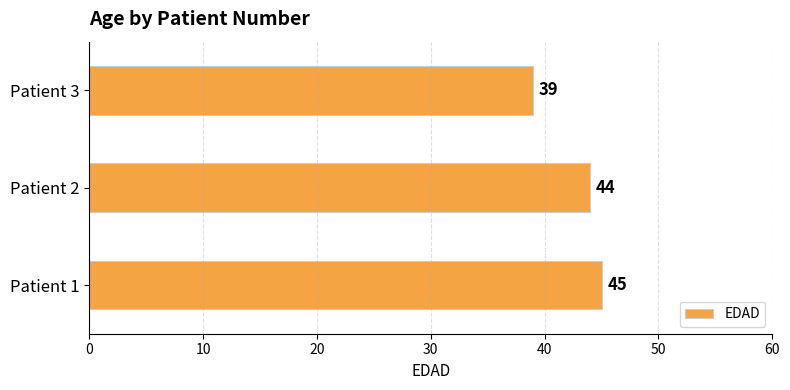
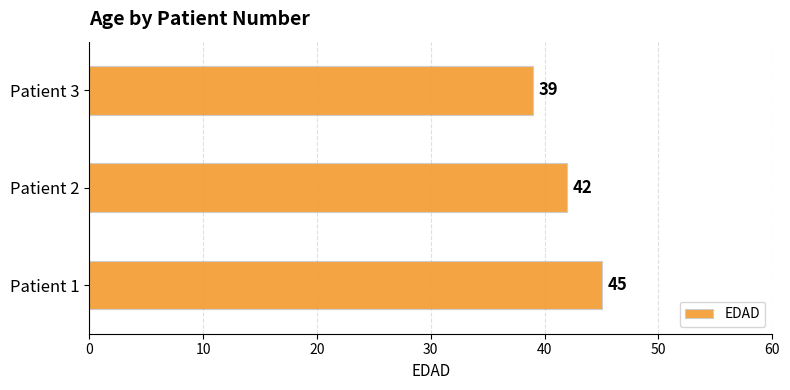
  {
    "Patient 3": 39,
-   "Patient 2": 44,
+   "Patient 2": 42,
    "Patient 1": 45
  }
